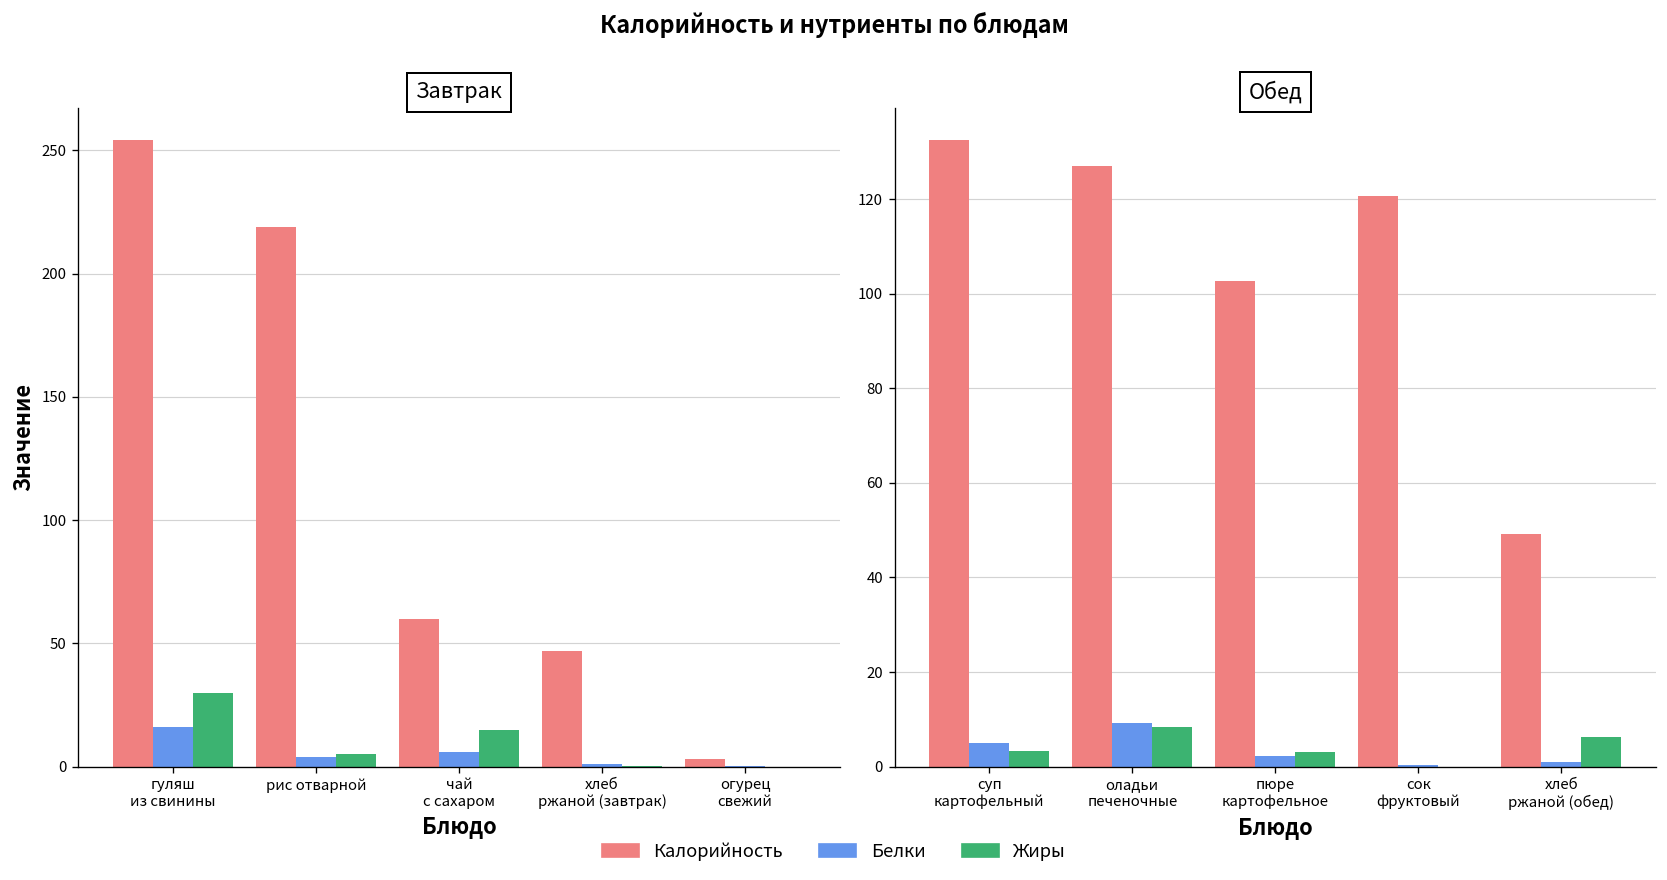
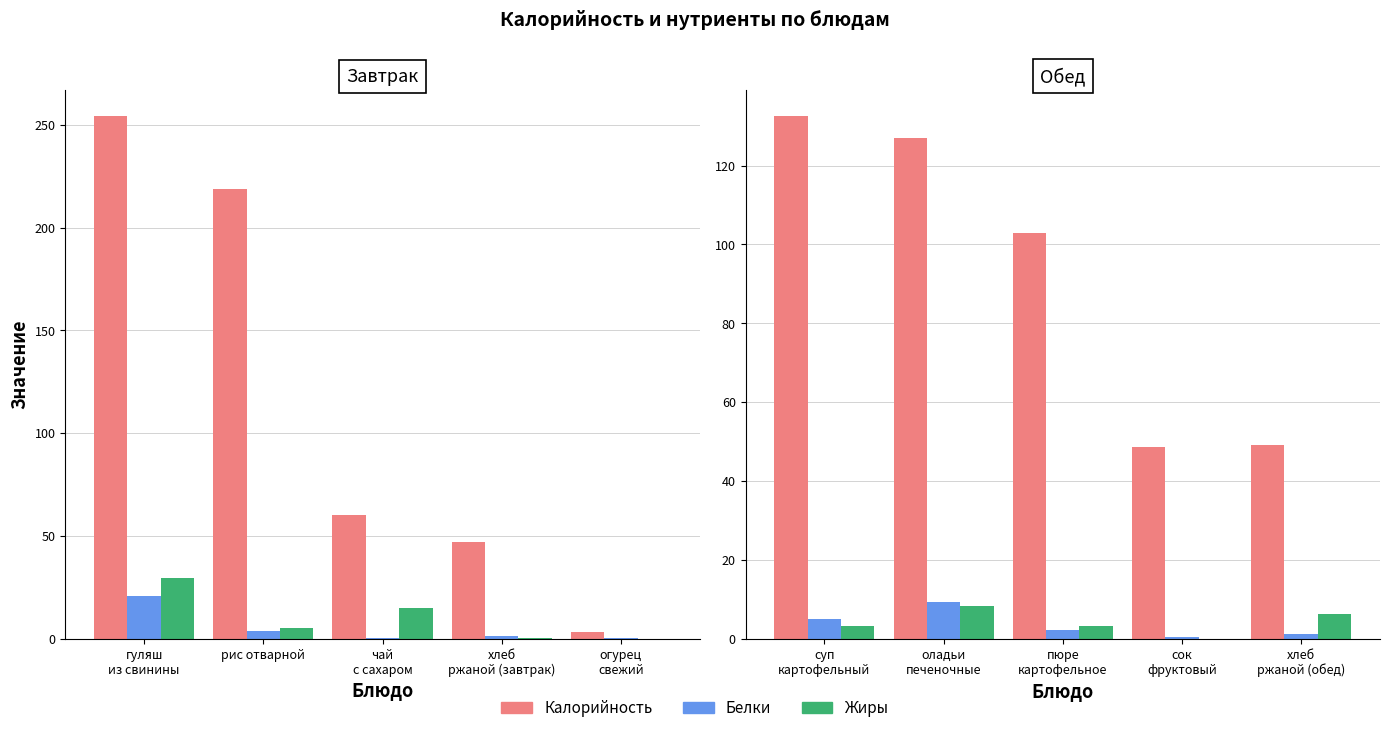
  {
    "Завтрак": {
      "Калорийность": {
        "гуляш из свинины": 254,
        "рис отварной": 219,
        "чай с сахаром": 60,
        "хлеб ржаной (завтрак)": 47,
        "огурец свежий": 3
      },
      "Белки": {
-       "гуляш из свинины": 16,
+       "гуляш из свинины": 21,
        "рис отварной": 4,
-       "чай с сахаром": 6
+       "чай с сахаром": 0
      },
      "Жиры": {
        "гуляш из свинины": 30,
        "рис отварной": 5,
        "чай с сахаром": 15,
        "огурец свежий": 0
      }
    },
    "Обед": {
      "Калорийность": {
        "суп картофельный": 133,
        "оладьи печеночные": 127,
        "пюре картофельное": 103,
-       "сок фруктовый": 121,
+       "сок фруктовый": 49,
        "хлеб ржаной (обед)": 49
      },
      "Белки": {
        "суп картофельный": 5,
        "оладьи печеночные": 9,
        "пюре картофельное": 2,
        "хлеб ржаной (обед)": 1
      },
      "Жиры": {
        "суп картофельный": 3,
        "оладьи печеночные": 8,
        "пюре картофельное": 3,
        "сок фруктовый": 0,
        "хлеб ржаной (обед)": 6
      }
    }
  }
